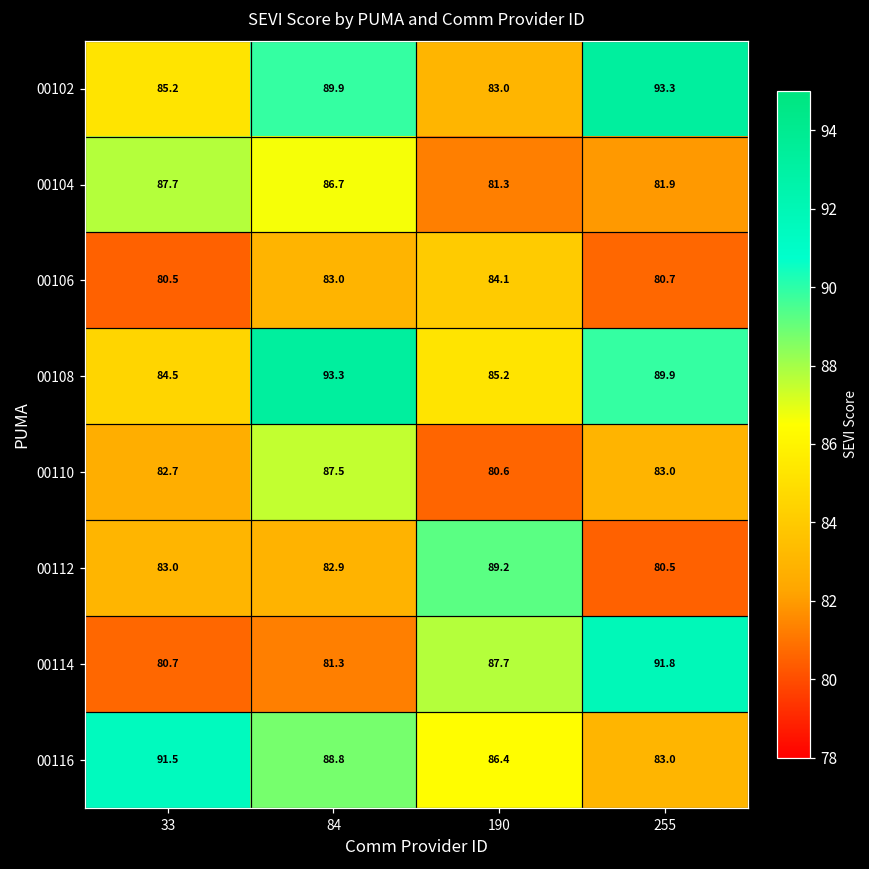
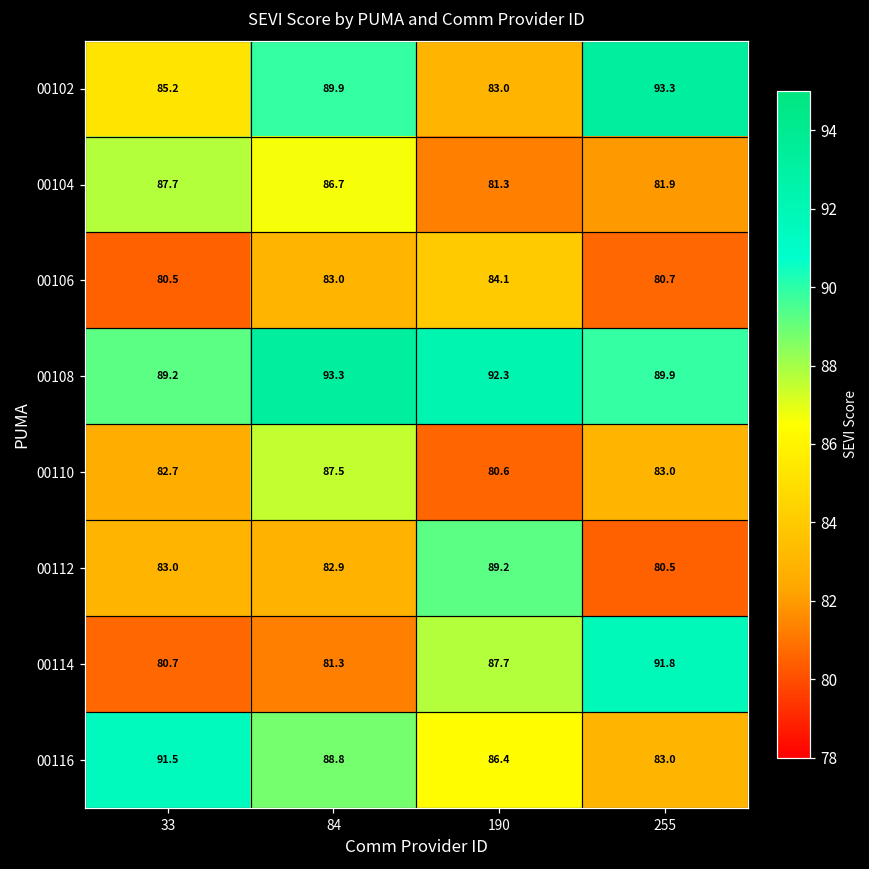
  {
    "00102": {
      "33": 85.2,
      "84": 89.9,
      "190": 83.0,
      "255": 93.3
    },
    "00104": {
      "33": 87.7,
      "84": 86.7,
      "190": 81.3,
      "255": 81.9
    },
    "00106": {
      "33": 80.5,
      "84": 83.0,
      "190": 84.1,
      "255": 80.7
    },
    "00108": {
-     "33": 84.5,
+     "33": 89.2,
      "84": 93.3,
-     "190": 85.2,
+     "190": 92.3,
      "255": 89.9
    },
    "00110": {
      "33": 82.7,
      "84": 87.5,
      "190": 80.6,
      "255": 83.0
    },
    "00112": {
      "33": 83.0,
      "84": 82.9,
      "190": 89.2,
      "255": 80.5
    },
    "00114": {
      "33": 80.7,
      "84": 81.3,
      "190": 87.7,
      "255": 91.8
    },
    "00116": {
      "33": 91.5,
      "84": 88.8,
      "190": 86.4,
      "255": 83.0
    }
  }
